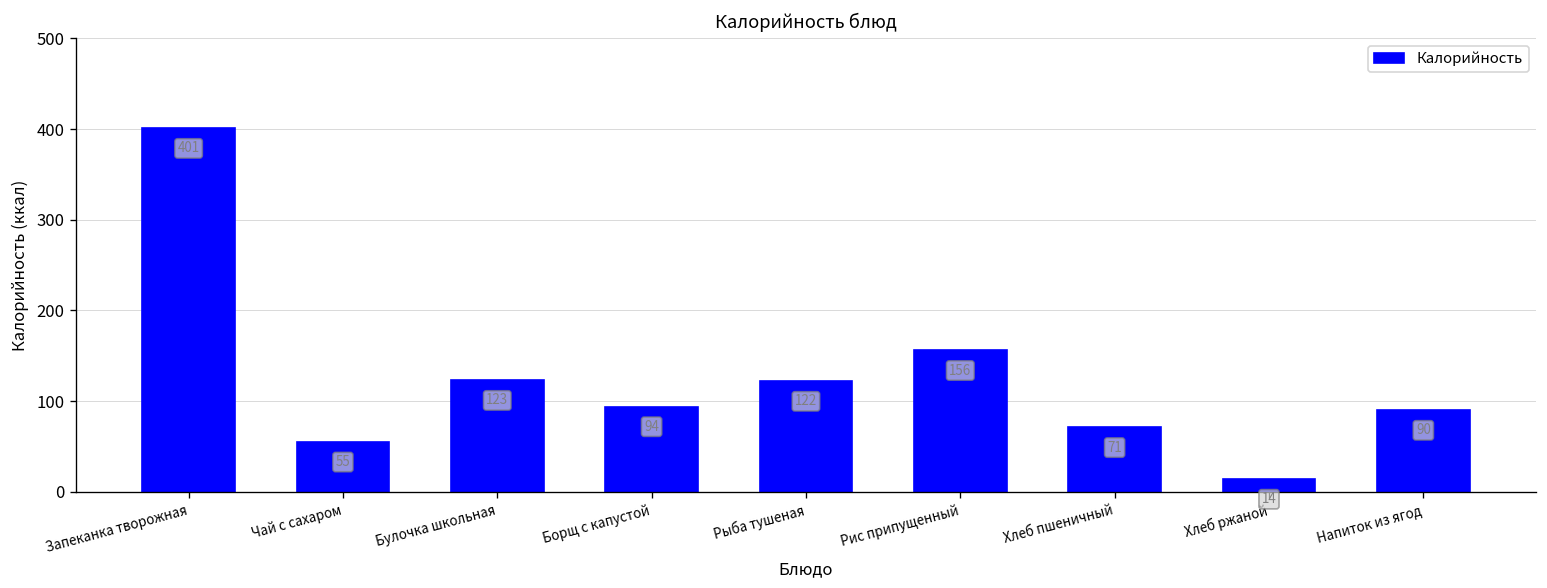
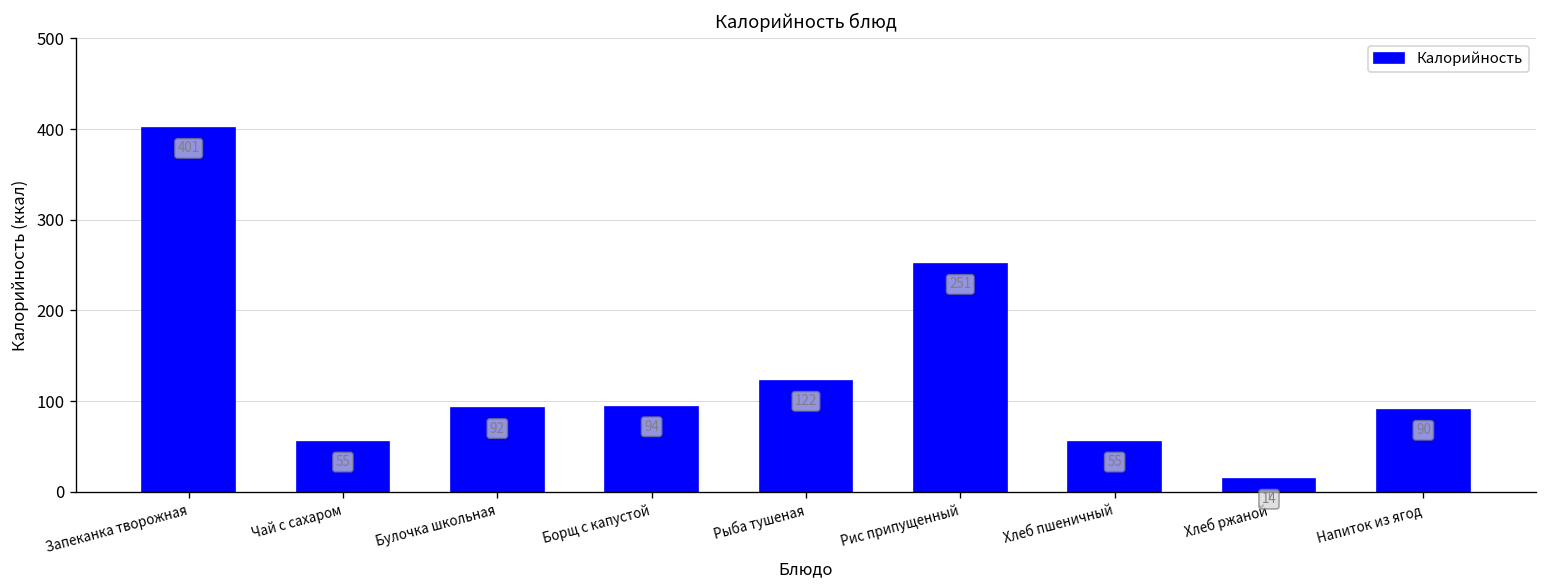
  {
-   "Булочка школьная": 123,
-   "Рис припущенный": 156,
-   "Хлеб пшеничный": 71
+   "Булочка школьная": 92,
+   "Рис припущенный": 251,
+   "Хлеб пшеничный": 55
  }
